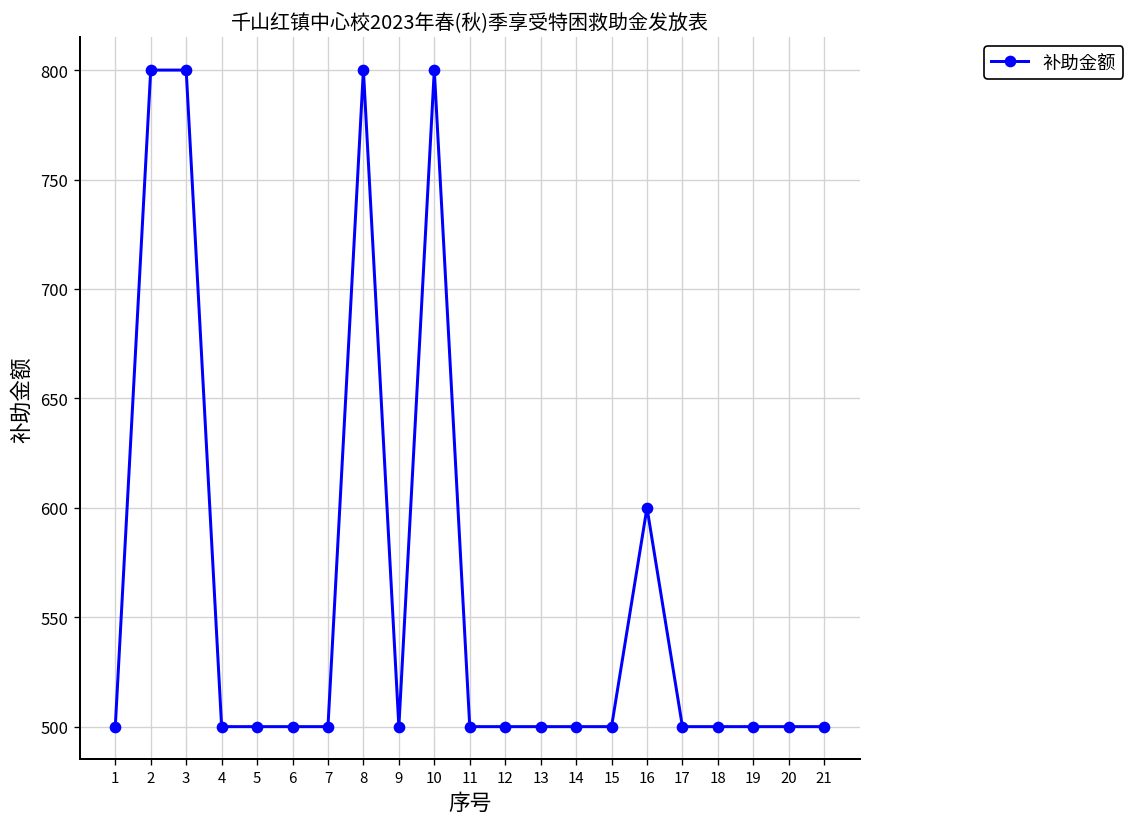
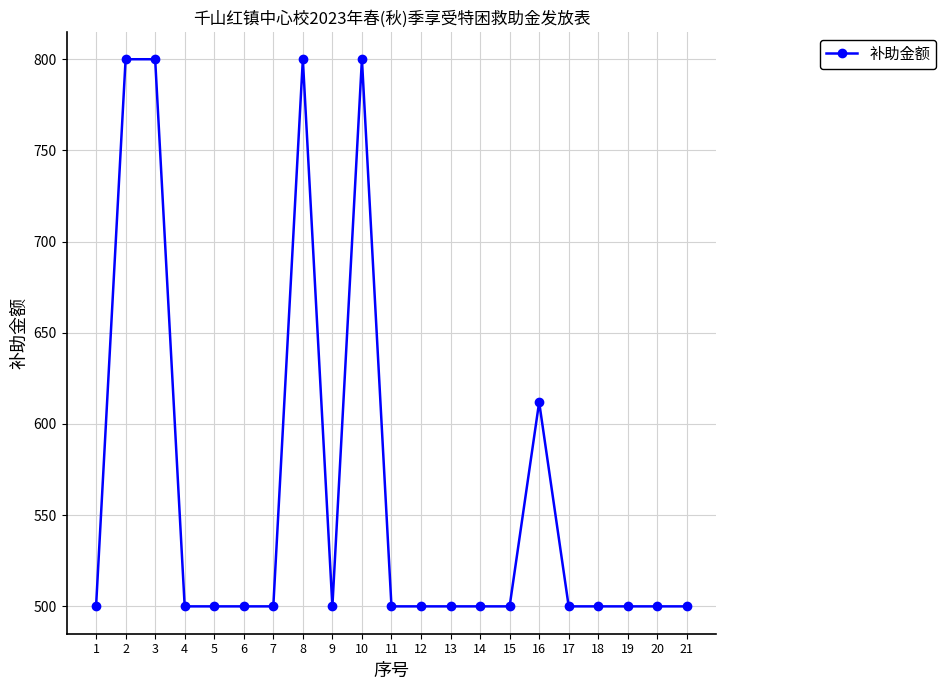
  {
    "1": 500,
    "2": 800,
    "3": 800,
    "4": 500,
    "5": 500,
    "6": 500,
    "7": 500,
    "8": 800,
    "9": 500,
    "10": 800,
    "11": 500,
    "12": 500,
    "13": 500,
    "14": 500,
    "15": 500,
-   "16": 600,
+   "16": 612,
    "17": 500,
    "18": 500,
    "19": 500,
    "20": 500,
    "21": 500
  }
